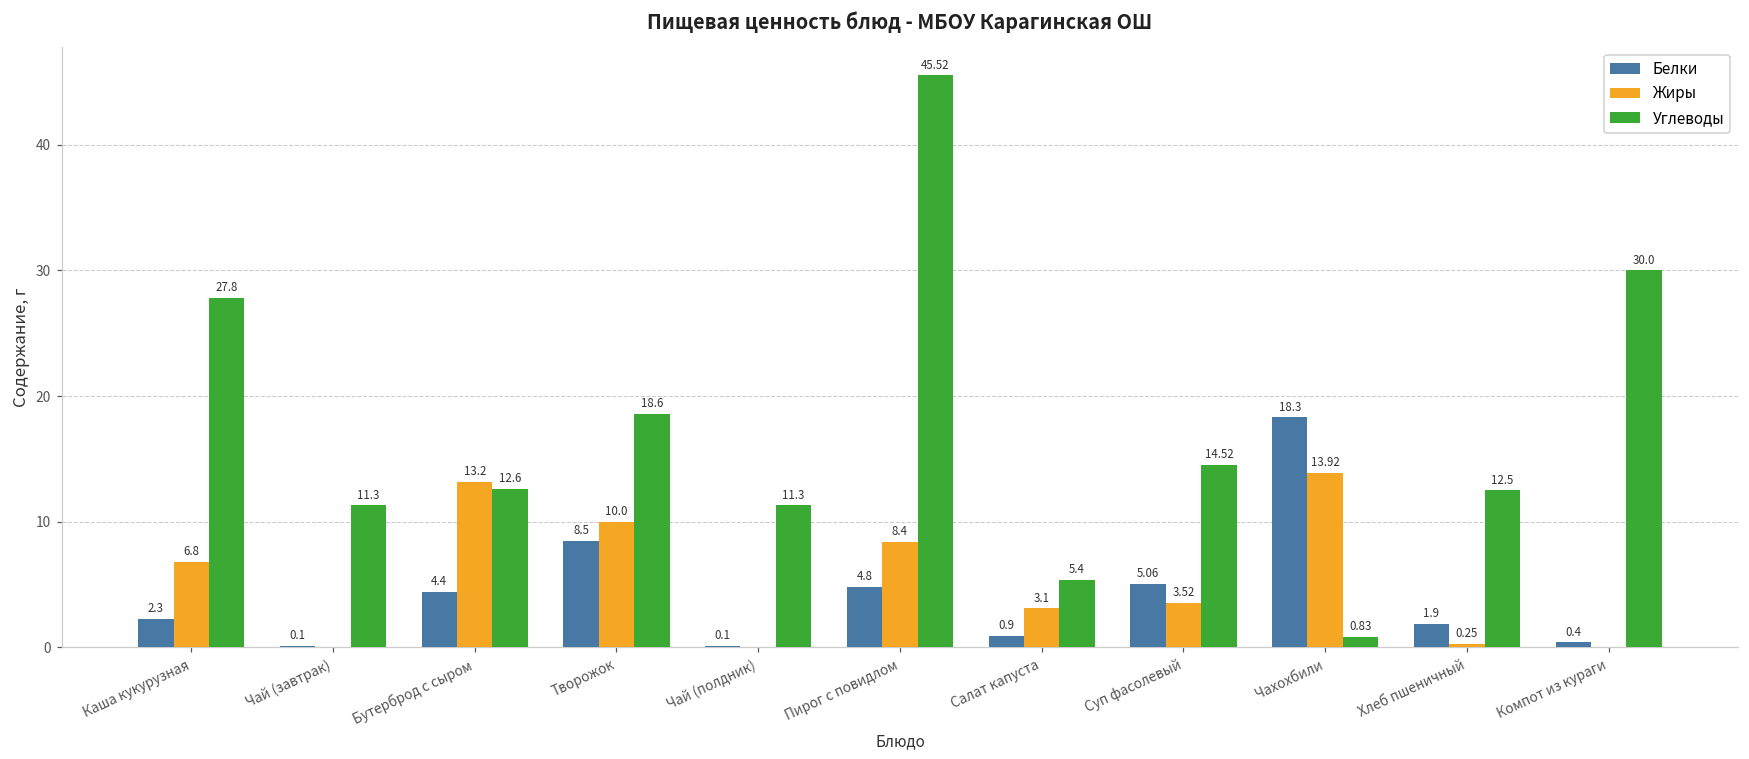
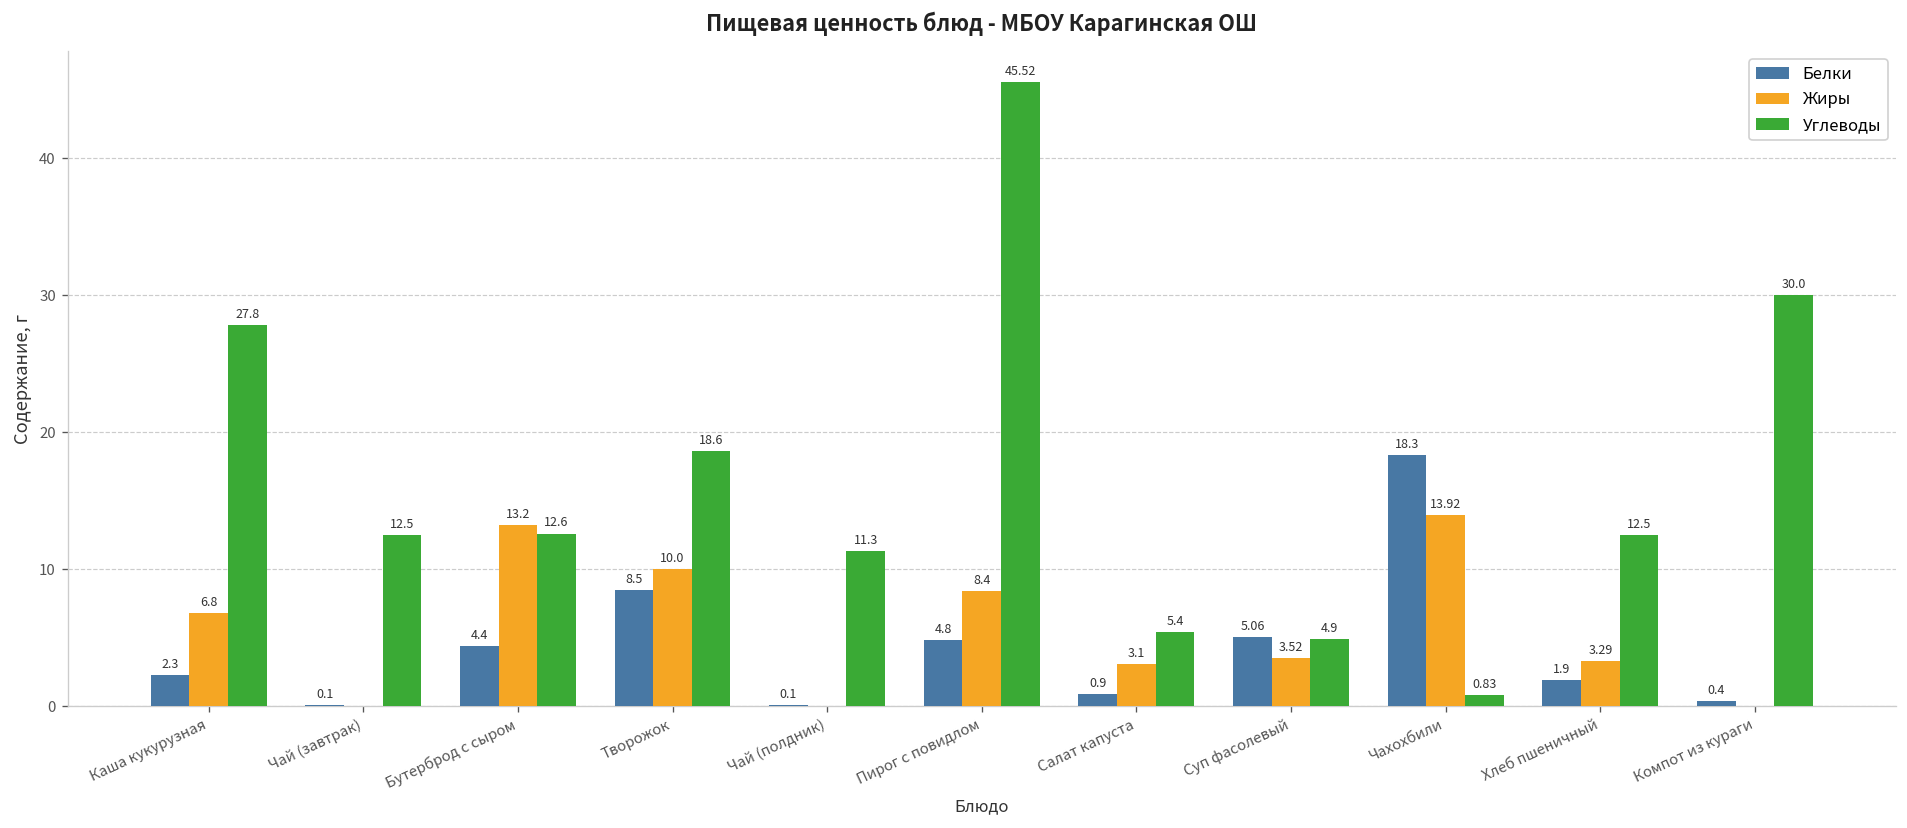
  {
    "Белки": {
      "Каша кукурузная": 2.3,
      "Чай (завтрак)": 0.1,
      "Бутерброд с сыром": 4.4,
      "Творожок": 8.5,
      "Чай (полдник)": 0.1,
      "Пирог с повидлом": 4.8,
      "Салат капуста": 0.9,
      "Суп фасолевый": 5.06,
      "Чахохбили": 18.3,
      "Хлеб пшеничный": 1.9,
      "Компот из кураги": 0.4
    },
    "Жиры": {
      "Каша кукурузная": 6.8,
      "Бутерброд с сыром": 13.2,
      "Творожок": 10.0,
      "Пирог с повидлом": 8.4,
      "Салат капуста": 3.1,
      "Суп фасолевый": 3.52,
      "Чахохбили": 13.92,
-     "Хлеб пшеничный": 0.25
+     "Хлеб пшеничный": 3.29
    },
    "Углеводы": {
      "Каша кукурузная": 27.8,
-     "Чай (завтрак)": 11.3,
+     "Чай (завтрак)": 12.5,
      "Бутерброд с сыром": 12.6,
      "Творожок": 18.6,
      "Чай (полдник)": 11.3,
      "Пирог с повидлом": 45.52,
      "Салат капуста": 5.4,
-     "Суп фасолевый": 14.52,
+     "Суп фасолевый": 4.9,
      "Чахохбили": 0.83,
      "Хлеб пшеничный": 12.5,
      "Компот из кураги": 30.0
    }
  }
